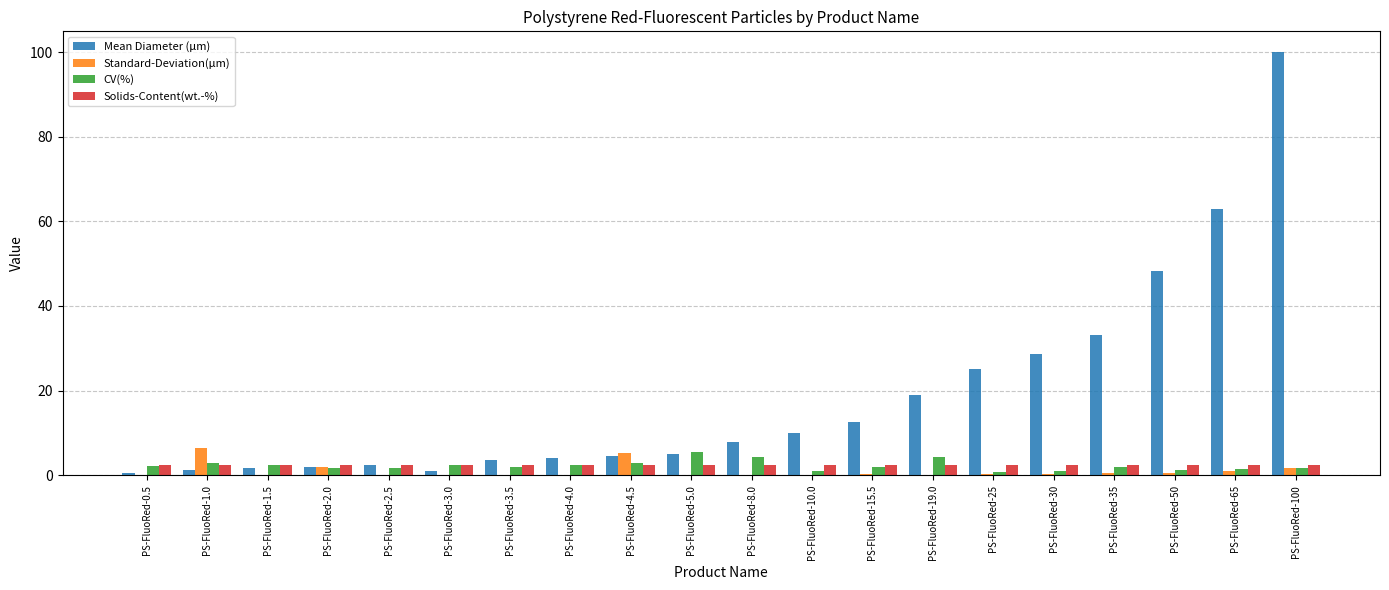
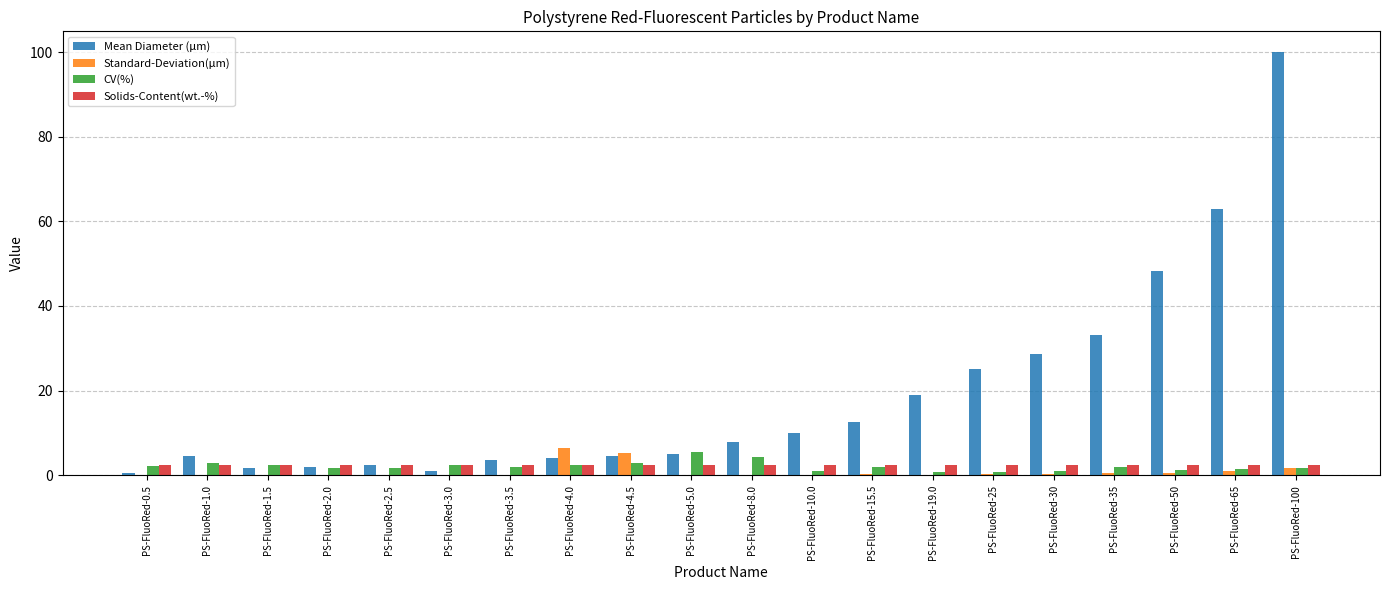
  {
    "Mean Diameter (μm)": {
-     "PS-FluoRed-1.0": 1,
+     "PS-FluoRed-1.0": 4,
      "PS-FluoRed-1.5": 2,
      "PS-FluoRed-2.0": 2,
      "PS-FluoRed-2.5": 2,
      "PS-FluoRed-3.0": 1,
      "PS-FluoRed-3.5": 4,
      "PS-FluoRed-4.0": 4,
      "PS-FluoRed-4.5": 4,
      "PS-FluoRed-5.0": 5,
      "PS-FluoRed-8.0": 8,
      "PS-FluoRed-10.0": 10,
      "PS-FluoRed-15.5": 12,
      "PS-FluoRed-19.0": 19,
      "PS-FluoRed-25": 25,
      "PS-FluoRed-30": 29,
      "PS-FluoRed-35": 33,
      "PS-FluoRed-50": 48,
      "PS-FluoRed-65": 63,
      "PS-FluoRed-100": 100
    },
    "Standard-Deviation(μm)": {
-     "PS-FluoRed-1.0": 6,
-     "PS-FluoRed-2.0": 2,
-     "PS-FluoRed-4.0": 0,
+     "PS-FluoRed-1.0": 0,
+     "PS-FluoRed-2.0": 0,
+     "PS-FluoRed-4.0": 6,
      "PS-FluoRed-4.5": 5,
      "PS-FluoRed-35": 1,
      "PS-FluoRed-50": 1,
      "PS-FluoRed-65": 1,
      "PS-FluoRed-100": 2
    },
    "CV(%)": {
      "PS-FluoRed-0.5": 2,
      "PS-FluoRed-1.0": 3,
      "PS-FluoRed-1.5": 2,
      "PS-FluoRed-2.0": 2,
      "PS-FluoRed-2.5": 2,
      "PS-FluoRed-3.0": 2,
      "PS-FluoRed-3.5": 2,
      "PS-FluoRed-4.0": 2,
      "PS-FluoRed-4.5": 3,
      "PS-FluoRed-5.0": 5,
      "PS-FluoRed-8.0": 4,
      "PS-FluoRed-10.0": 1,
      "PS-FluoRed-15.5": 2,
-     "PS-FluoRed-19.0": 4,
+     "PS-FluoRed-19.0": 1,
      "PS-FluoRed-25": 1,
      "PS-FluoRed-30": 1,
      "PS-FluoRed-35": 2,
      "PS-FluoRed-50": 1,
      "PS-FluoRed-65": 2,
      "PS-FluoRed-100": 2
    },
    "Solids-Content(wt.-%)": {
      "PS-FluoRed-0.5": 3,
      "PS-FluoRed-1.0": 3,
      "PS-FluoRed-1.5": 3,
      "PS-FluoRed-2.0": 3,
      "PS-FluoRed-2.5": 3,
      "PS-FluoRed-3.0": 3,
      "PS-FluoRed-3.5": 3,
      "PS-FluoRed-4.0": 3,
      "PS-FluoRed-4.5": 3,
      "PS-FluoRed-5.0": 3,
      "PS-FluoRed-8.0": 3,
      "PS-FluoRed-10.0": 3,
      "PS-FluoRed-15.5": 3,
      "PS-FluoRed-19.0": 3,
      "PS-FluoRed-25": 3,
      "PS-FluoRed-30": 3,
      "PS-FluoRed-35": 3,
      "PS-FluoRed-50": 3,
      "PS-FluoRed-65": 3,
      "PS-FluoRed-100": 3
    }
  }
